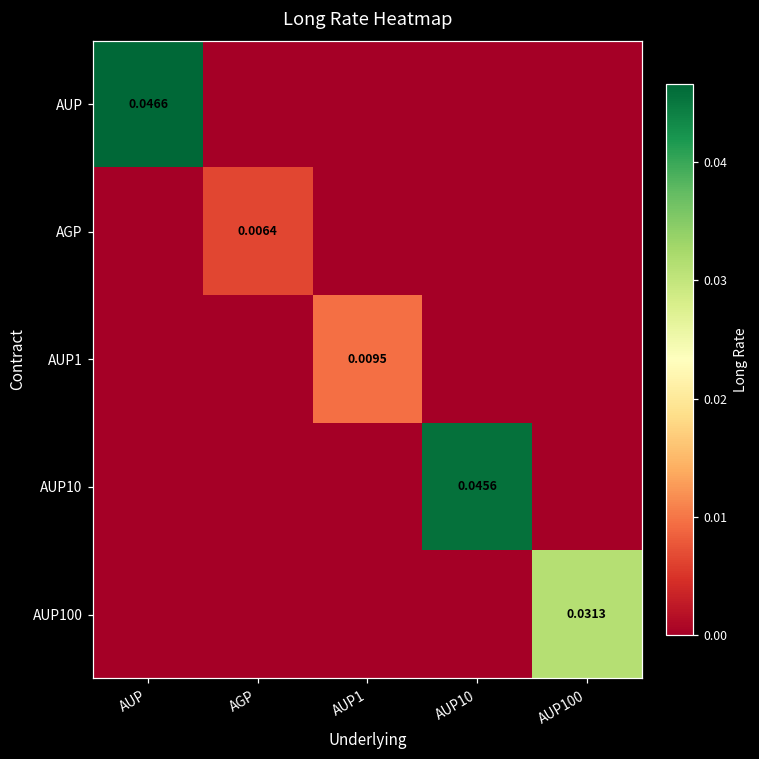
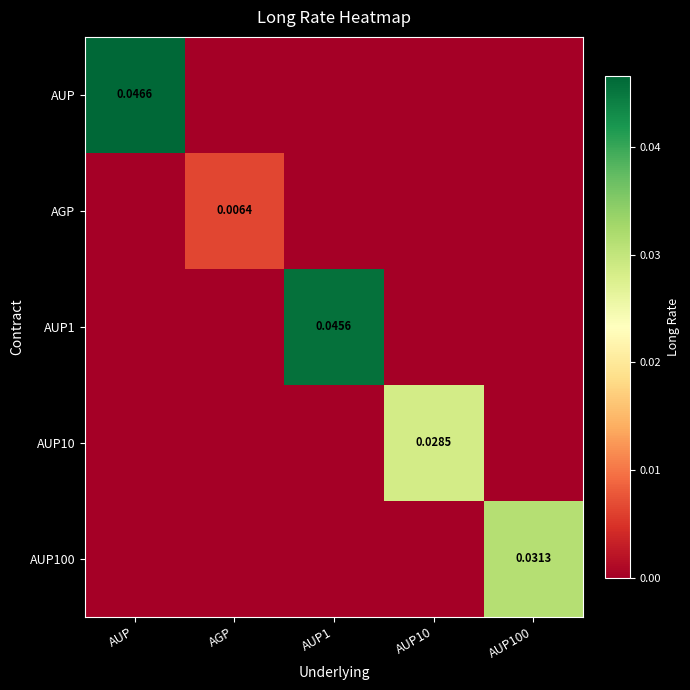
  {
    "AUP": {
      "AUP": 0.0466
    },
    "AGP": {
      "AGP": 0.0064
    },
    "AUP1": {
-     "AUP1": 0.0095
+     "AUP1": 0.0456
    },
    "AUP10": {
-     "AUP10": 0.0456
+     "AUP10": 0.0285
    },
    "AUP100": {
      "AUP100": 0.0313
    }
  }
